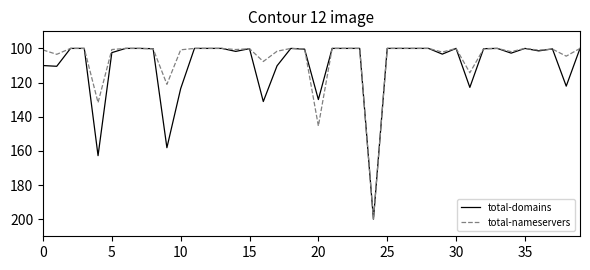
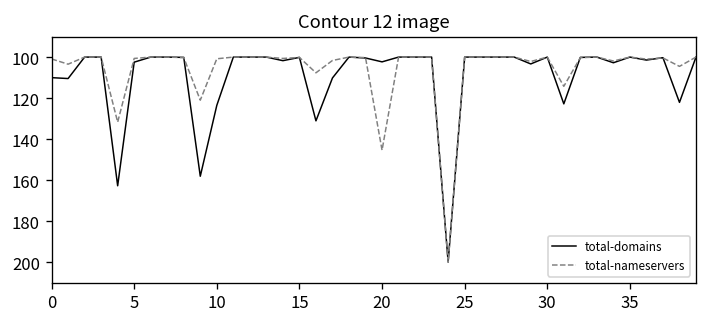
  {
    "total-domains": {
      "0": 110,
      "5": 102,
      "10": 124,
-     "20": 130
+     "20": 102
    },
    "total-nameservers": {
      "0": 101,
      "5": 101,
      "10": 101,
      "20": 145
    }
  }
